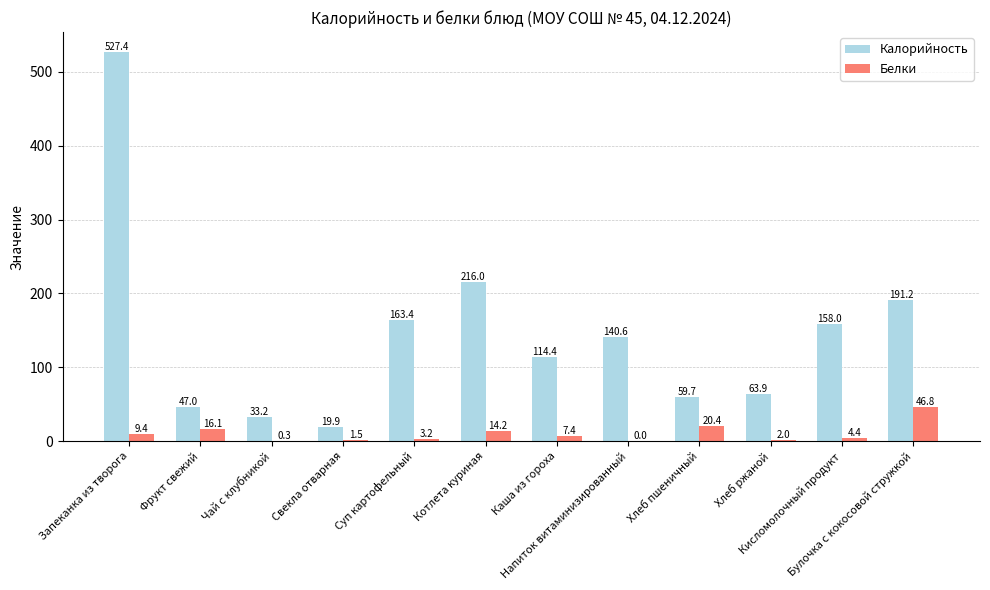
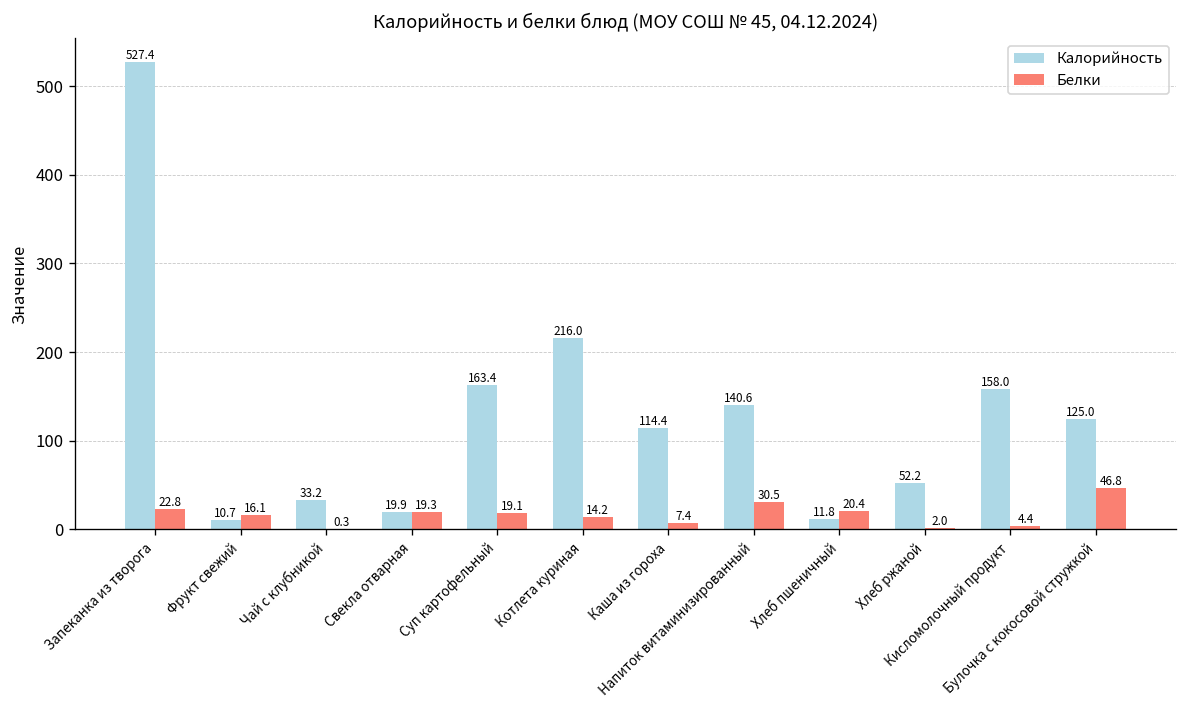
  {
    "Калорийность": {
      "Запеканка из творога": 527.4,
-     "Фрукт свежий": 47.0,
+     "Фрукт свежий": 10.7,
      "Чай с клубникой": 33.2,
      "Свекла отварная": 19.9,
      "Суп картофельный": 163.4,
      "Котлета куриная": 216.0,
      "Каша из гороха": 114.4,
      "Напиток витаминизированный": 140.6,
-     "Хлеб пшеничный": 59.7,
-     "Хлеб ржаной": 63.9,
+     "Хлеб пшеничный": 11.8,
+     "Хлеб ржаной": 52.2,
      "Кисломолочный продукт": 158.0,
-     "Булочка с кокосовой стружкой": 191.2
+     "Булочка с кокосовой стружкой": 125.0
    },
    "Белки": {
-     "Запеканка из творога": 9.4,
+     "Запеканка из творога": 22.8,
      "Фрукт свежий": 16.1,
      "Чай с клубникой": 0.3,
-     "Свекла отварная": 1.5,
-     "Суп картофельный": 3.2,
+     "Свекла отварная": 19.3,
+     "Суп картофельный": 19.1,
      "Котлета куриная": 14.2,
      "Каша из гороха": 7.4,
-     "Напиток витаминизированный": 0.0,
+     "Напиток витаминизированный": 30.5,
      "Хлеб пшеничный": 20.4,
      "Хлеб ржаной": 2.0,
      "Кисломолочный продукт": 4.4,
      "Булочка с кокосовой стружкой": 46.8
    }
  }
